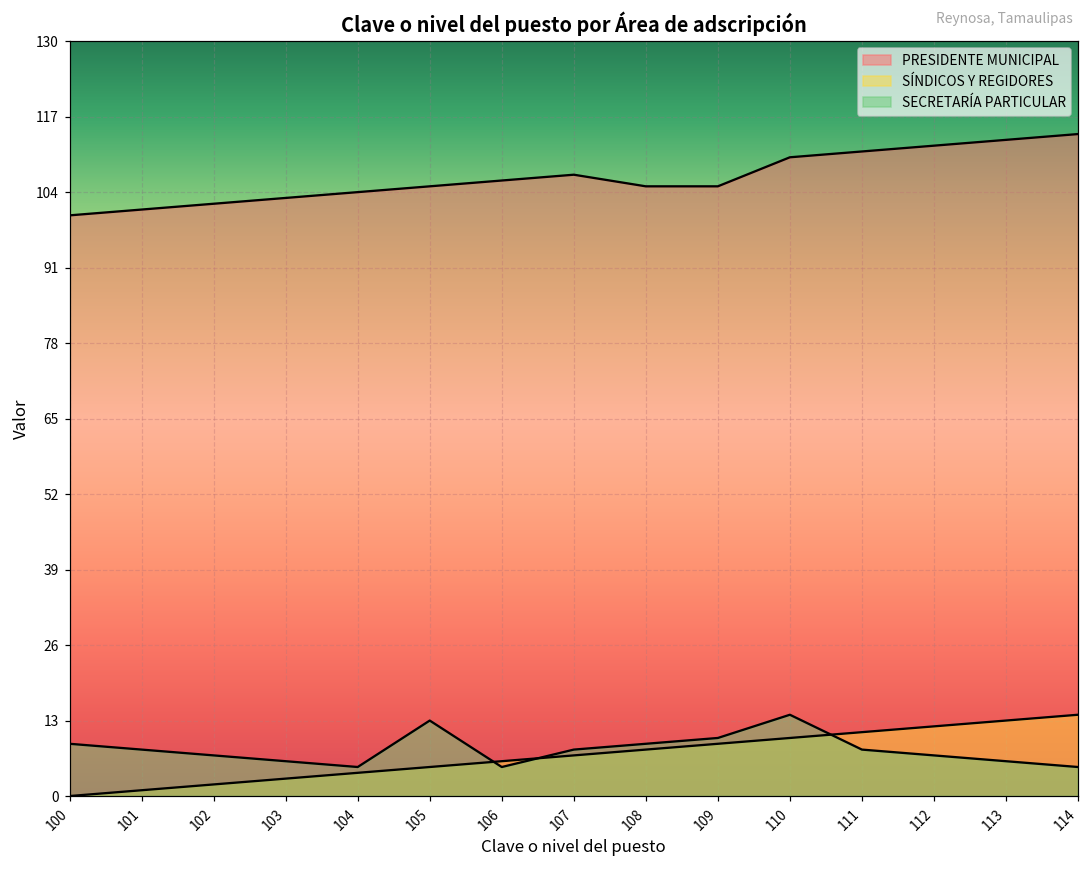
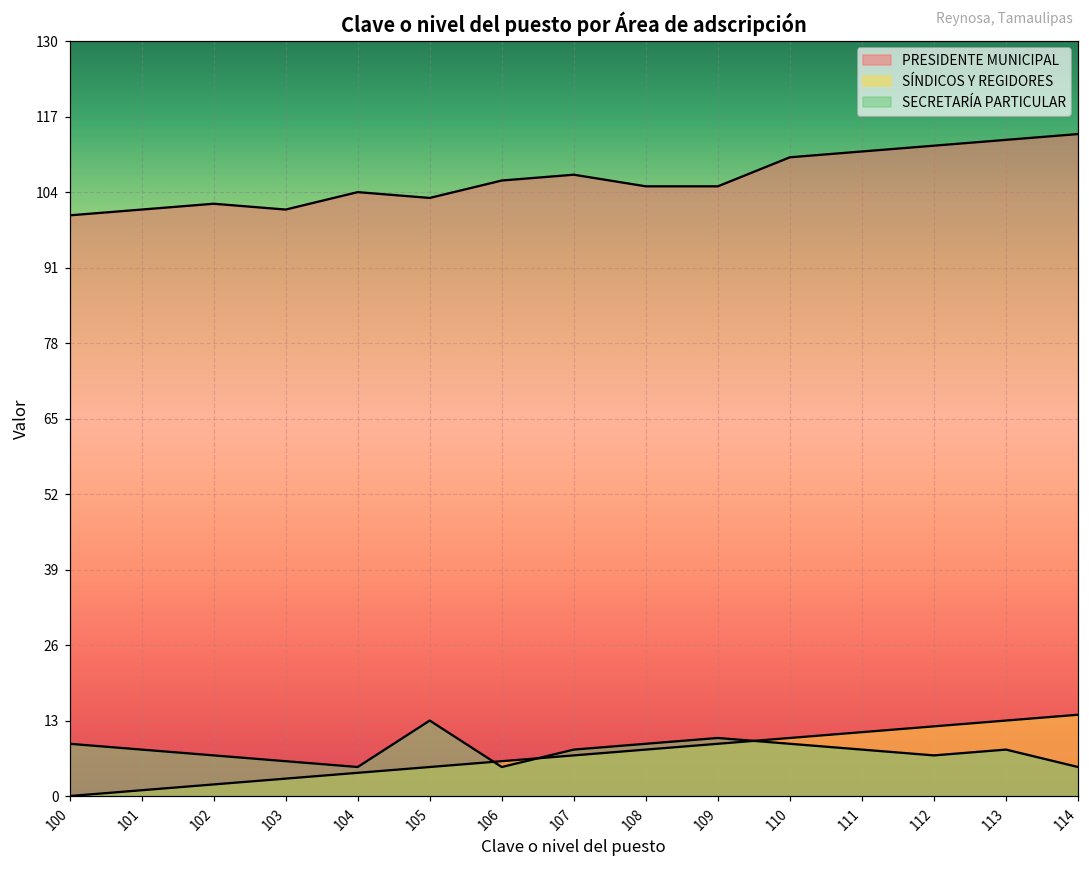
  {
    "PRESIDENTE MUNICIPAL": {
      "100": 100,
      "101": 101,
      "102": 102,
-     "103": 103,
+     "103": 101,
      "104": 104,
-     "105": 105,
+     "105": 103,
      "106": 106,
      "107": 107,
      "108": 105,
      "109": 105,
      "110": 110,
      "111": 111,
      "112": 112,
      "113": 113,
      "114": 114
    },
    "SÍNDICOS Y REGIDORES": {
      "100": 0,
      "101": 1,
      "102": 2,
      "103": 3,
      "104": 4,
      "105": 5,
      "106": 6,
      "107": 7,
      "108": 8,
      "109": 9,
      "110": 10,
      "111": 11,
      "112": 12,
      "113": 13,
      "114": 14
    },
    "SECRETARÍA PARTICULAR": {
      "100": 9,
      "101": 8,
      "102": 7,
      "103": 6,
      "104": 5,
      "105": 13,
      "106": 5,
      "107": 8,
      "108": 9,
      "109": 10,
-     "110": 14,
+     "110": 9,
      "111": 8,
      "112": 7,
-     "113": 6,
+     "113": 8,
      "114": 5
    }
  }
